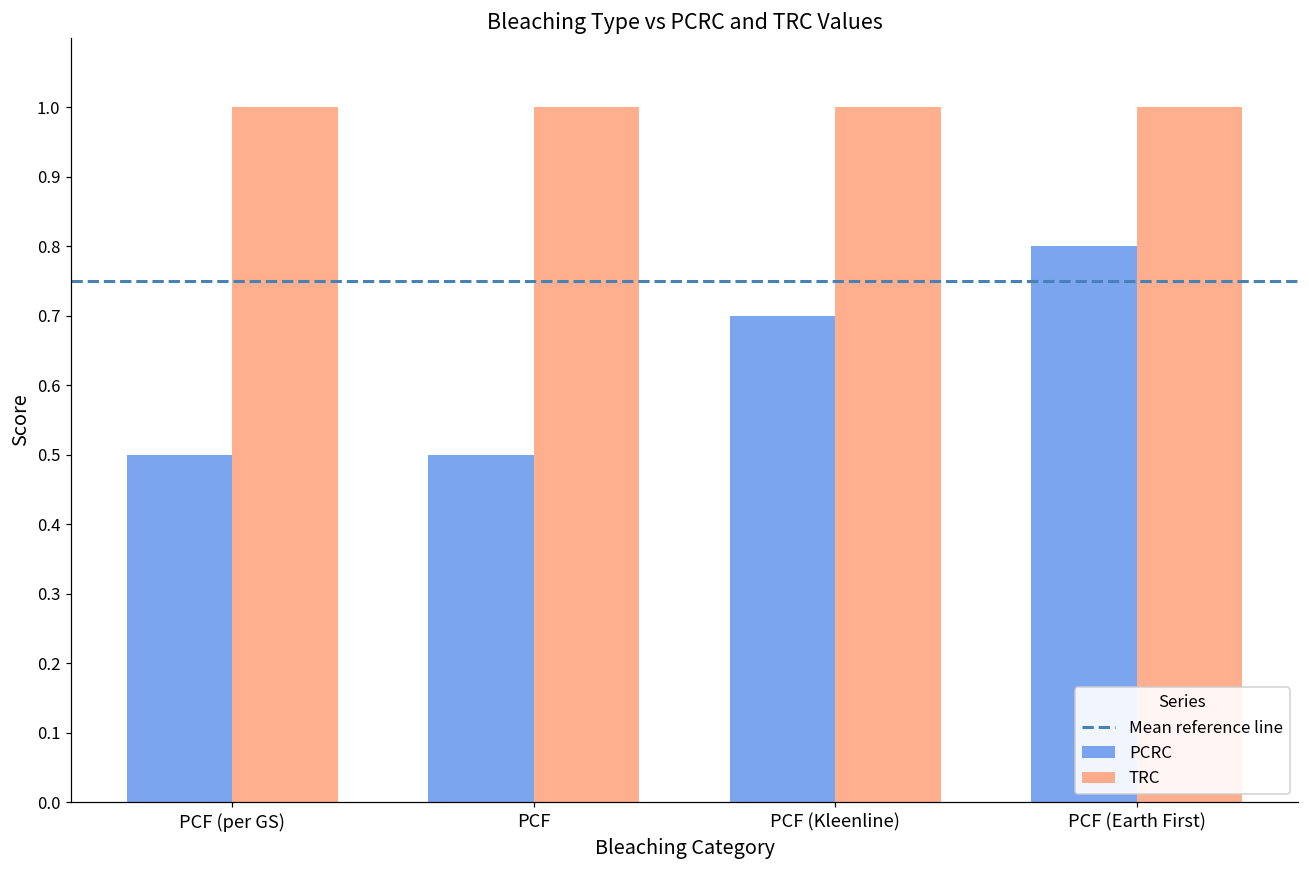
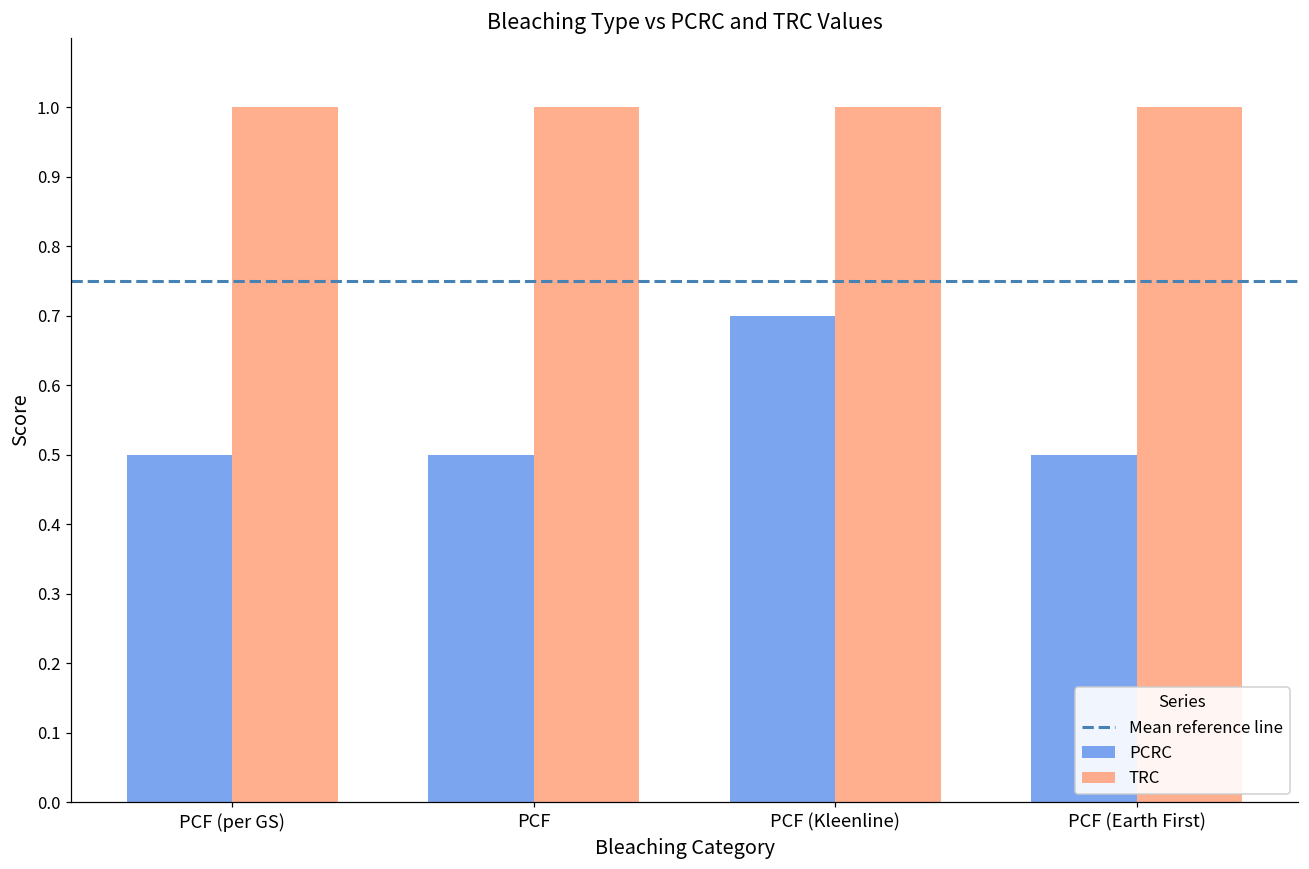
  {
    "PCRC": {
      "PCF (per GS)": 0.5,
      "PCF": 0.5,
      "PCF (Kleenline)": 0.7,
-     "PCF (Earth First)": 0.8
+     "PCF (Earth First)": 0.5
    },
    "TRC": {
      "PCF (per GS)": 1.0,
      "PCF": 1.0,
      "PCF (Kleenline)": 1.0,
      "PCF (Earth First)": 1.0
    }
  }
